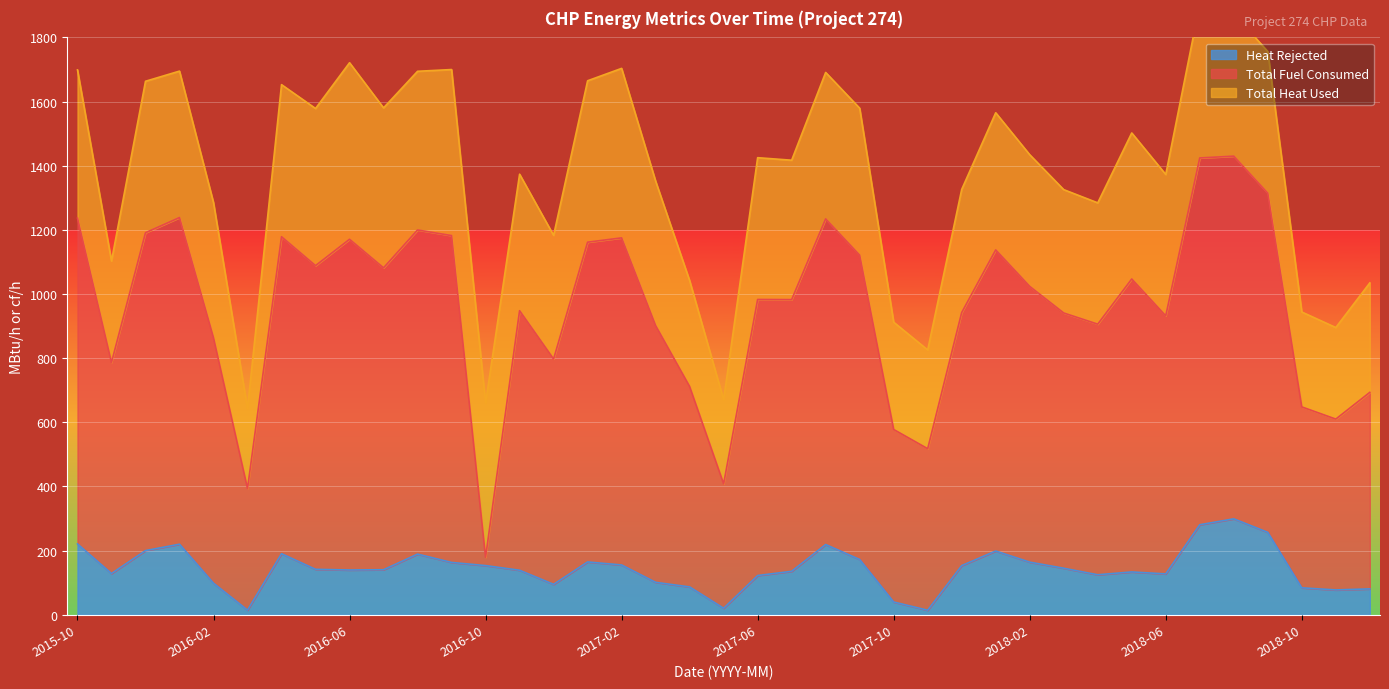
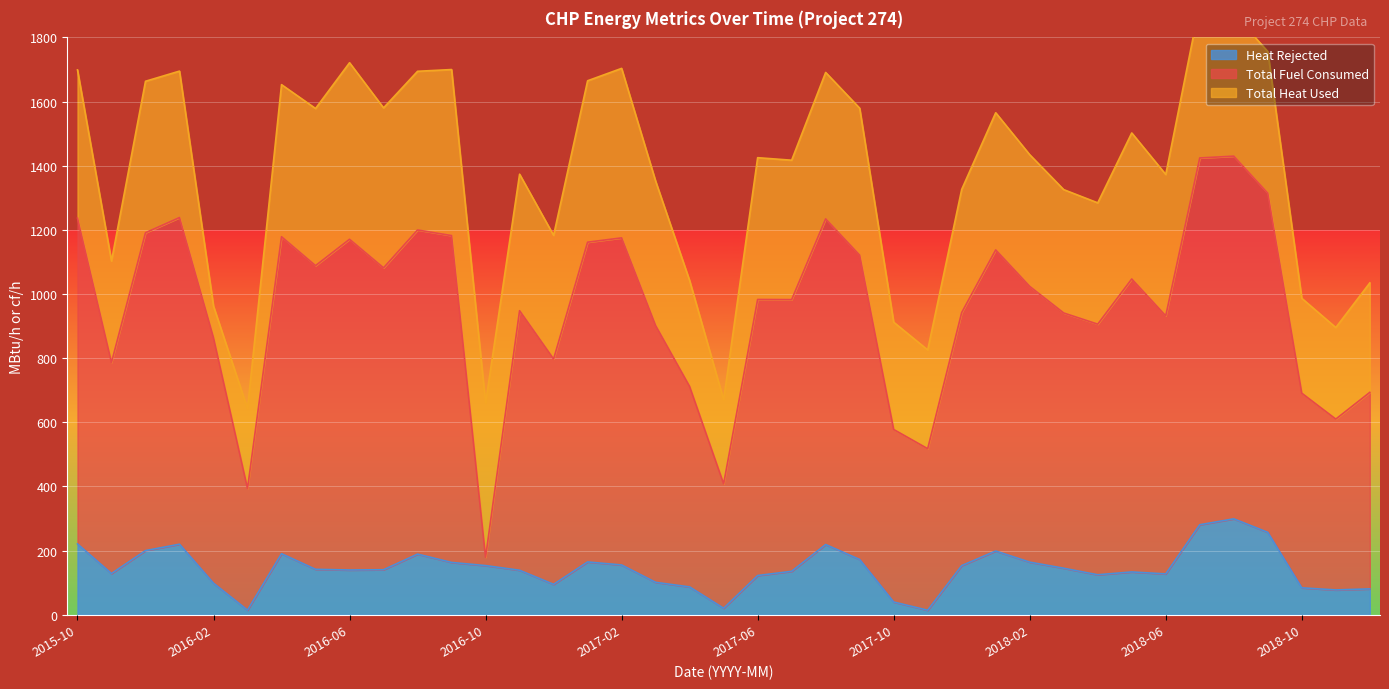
  {
    "Heat Rejected": {
      "2015-10": 220,
      "2016-02": 100,
      "2016-06": 140,
      "2016-10": 150,
      "2017-02": 160,
      "2017-06": 120,
      "2017-10": 40,
      "2018-02": 160,
      "2018-06": 130,
      "2018-10": 80
    },
    "Total Fuel Consumed": {
      "2015-10": 1020,
      "2016-02": 770,
      "2016-06": 1030,
      "2016-10": 30,
      "2017-02": 1020,
      "2017-06": 860,
      "2017-10": 540,
      "2018-02": 860,
      "2018-06": 800,
-     "2018-10": 560
+     "2018-10": 610
    },
    "Total Heat Used": {
      "2015-10": 460,
-     "2016-02": 420,
+     "2016-02": 100,
      "2016-06": 550,
      "2016-10": 480,
      "2017-02": 530,
      "2017-06": 440,
      "2017-10": 330,
      "2018-02": 410,
      "2018-06": 440,
      "2018-10": 300
    }
  }
